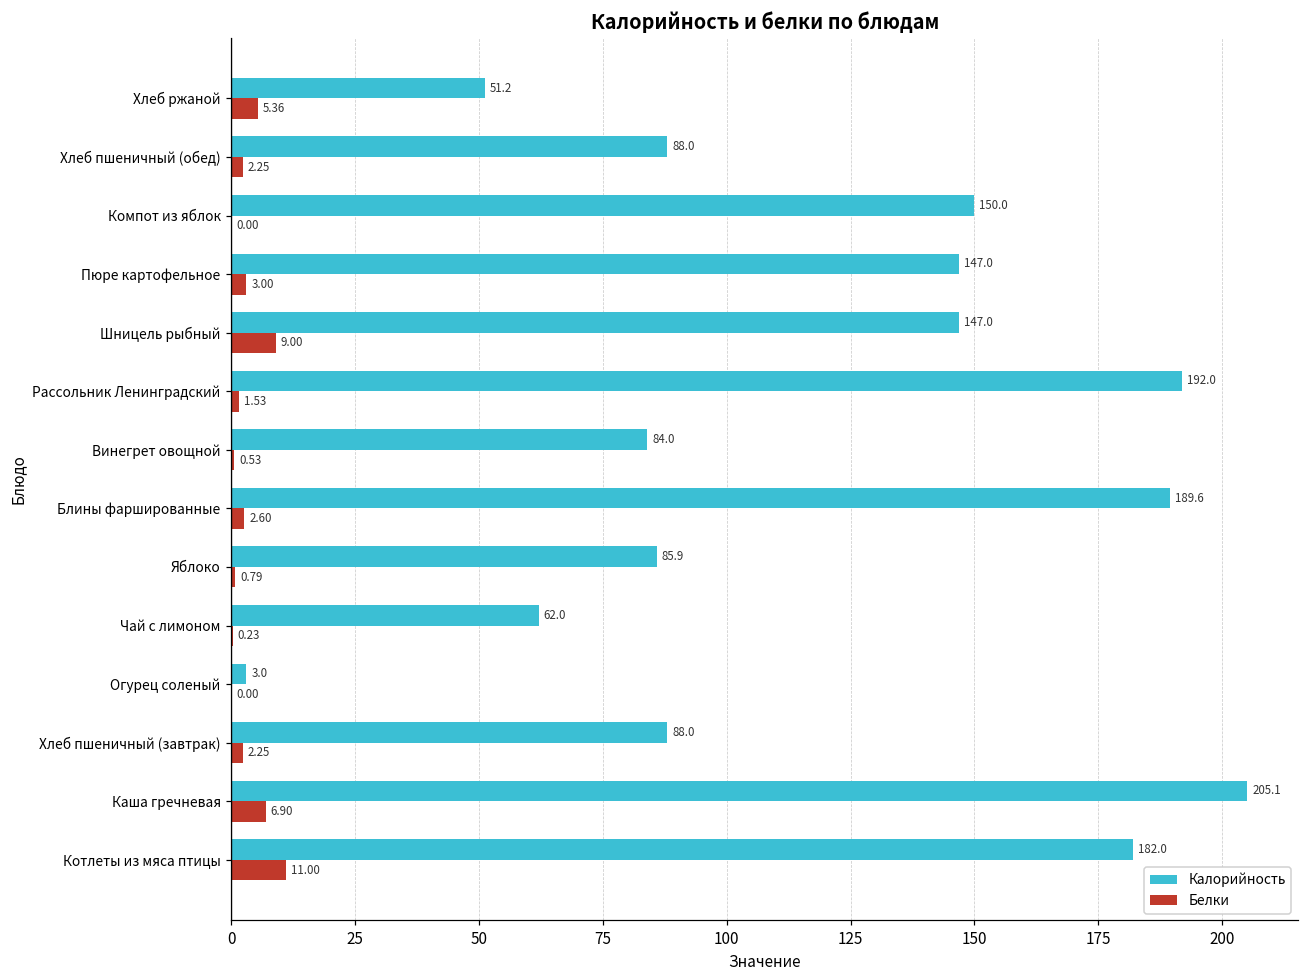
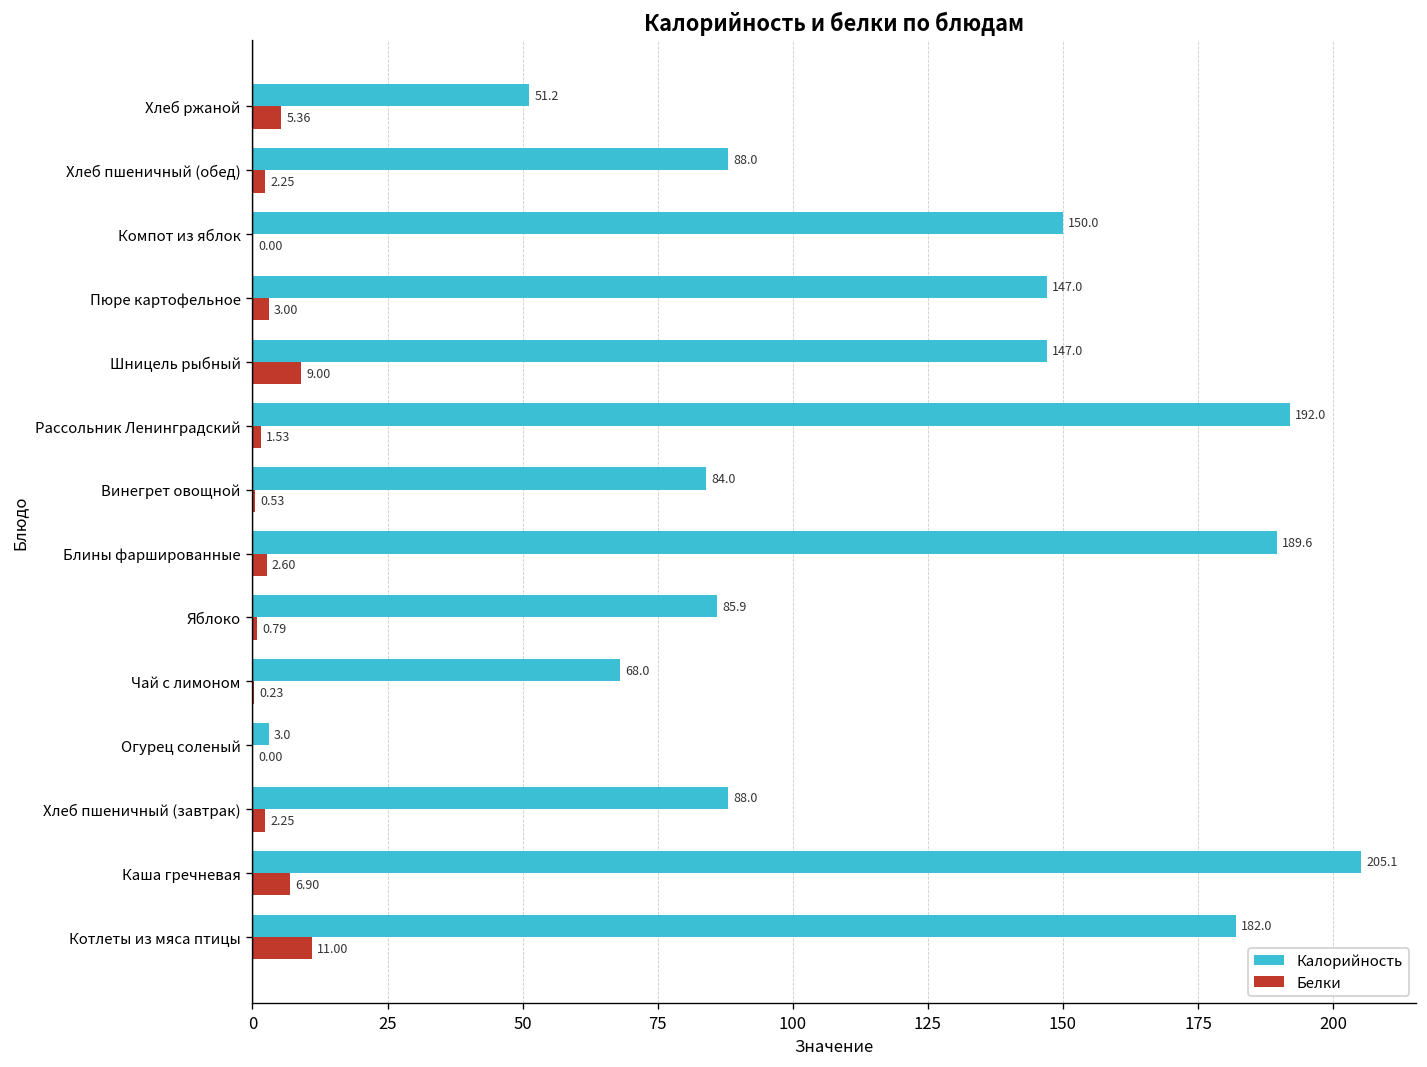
  {
    "Калорийность": {
      "Хлеб ржаной": 51.2,
      "Хлеб пшеничный (обед)": 88.0,
      "Компот из яблок": 150.0,
      "Пюре картофельное": 147.0,
      "Шницель рыбный": 147.0,
      "Рассольник Ленинградский": 192.0,
      "Винегрет овощной": 84.0,
      "Блины фаршированные": 189.6,
      "Яблоко": 85.9,
-     "Чай с лимоном": 62.0,
+     "Чай с лимоном": 68.0,
      "Огурец соленый": 3.0,
      "Хлеб пшеничный (завтрак)": 88.0,
      "Каша гречневая": 205.1,
      "Котлеты из мяса птицы": 182.0
    },
    "Белки": {
      "Хлеб ржаной": 5.36,
      "Хлеб пшеничный (обед)": 2.25,
      "Компот из яблок": 0.00,
      "Пюре картофельное": 3.00,
      "Шницель рыбный": 9.00,
      "Рассольник Ленинградский": 1.53,
      "Винегрет овощной": 0.53,
      "Блины фаршированные": 2.60,
      "Яблоко": 0.79,
      "Чай с лимоном": 0.23,
      "Огурец соленый": 0.00,
      "Хлеб пшеничный (завтрак)": 2.25,
      "Каша гречневая": 6.90,
      "Котлеты из мяса птицы": 11.00
    }
  }
